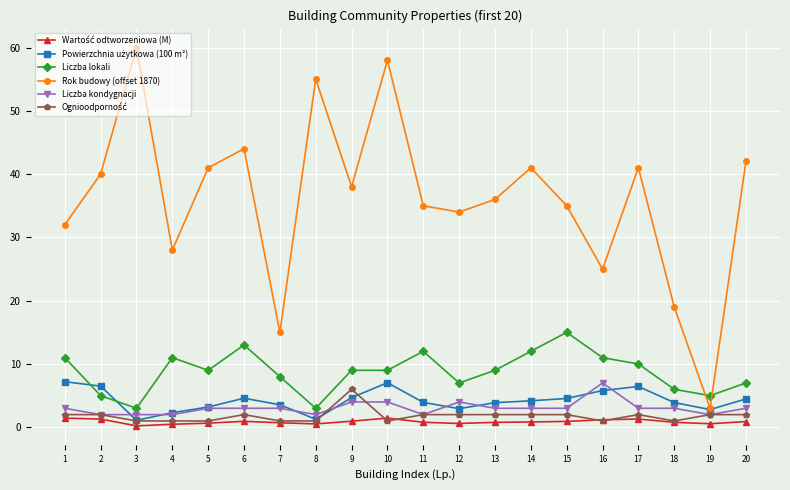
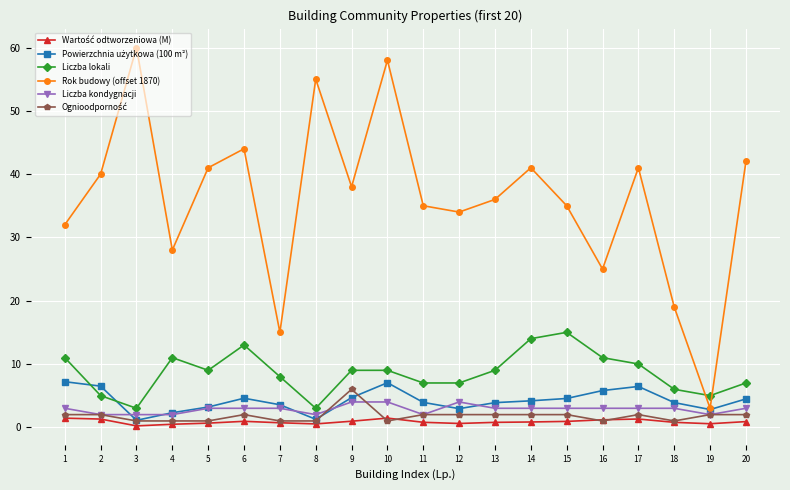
  {
    "Wartość odtworzeniowa (M)": {
      "1": 1,
      "2": 1,
      "3": 0,
      "4": 0,
      "6": 1,
      "8": 1,
      "9": 1,
      "10": 1,
      "11": 1,
      "12": 1,
      "13": 1,
      "14": 1,
      "15": 1,
      "17": 1,
      "19": 1,
      "20": 1
    },
    "Powierzchnia użytkowa (100 m²)": {
      "1": 7,
      "2": 7,
      "6": 5,
      "7": 4,
      "9": 5,
      "10": 7,
      "11": 4,
      "12": 3,
      "13": 4,
      "14": 4,
      "15": 5,
      "16": 6,
      "17": 6,
      "18": 4,
      "20": 4
    },
    "Liczba lokali": {
      "1": 11,
      "2": 5,
      "3": 3,
      "4": 11,
      "5": 9,
      "6": 13,
      "7": 8,
      "8": 3,
      "9": 9,
      "10": 9,
-     "11": 12,
+     "11": 7,
      "12": 7,
      "13": 9,
-     "14": 12,
+     "14": 14,
      "15": 15,
      "16": 11,
      "17": 10,
      "18": 6,
      "19": 5,
      "20": 7
    },
    "Rok budowy (offset 1870)": {
      "1": 32,
      "2": 40,
      "4": 28,
      "5": 41,
      "6": 44,
      "7": 15,
      "8": 55,
      "9": 38,
      "10": 58,
      "11": 35,
      "12": 34,
      "13": 36,
      "14": 41,
      "15": 35,
      "16": 25,
      "17": 41,
      "18": 19,
      "20": 42
    },
    "Liczba kondygnacji": {
      "1": 3,
      "3": 2,
      "6": 3,
      "7": 3,
      "8": 2,
      "9": 4,
      "10": 4,
      "12": 4,
      "13": 3,
      "14": 3,
      "15": 3,
-     "16": 7,
+     "16": 3,
      "17": 3,
      "18": 3,
      "20": 3
    },
    "Ognioodporność": {
      "1": 2,
      "4": 1,
      "6": 2,
      "9": 6,
      "10": 1,
      "12": 2,
      "13": 2,
      "14": 2,
      "15": 2,
      "17": 2,
      "20": 2
    }
  }
